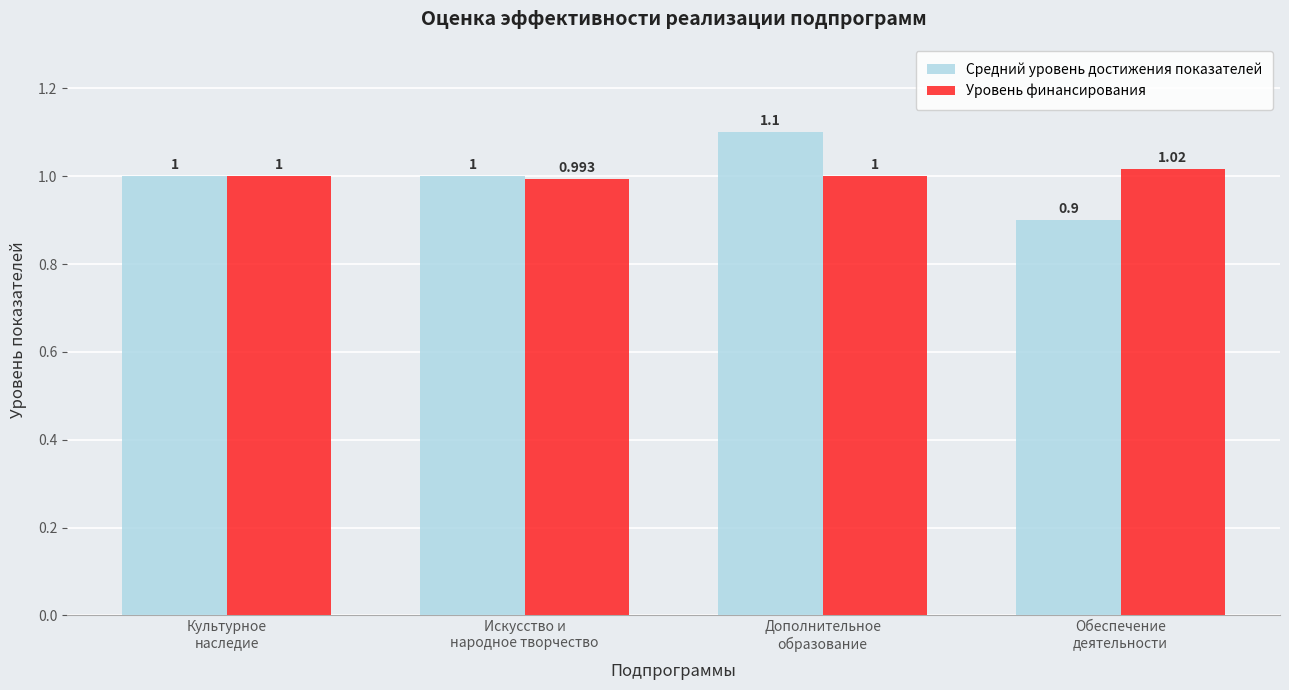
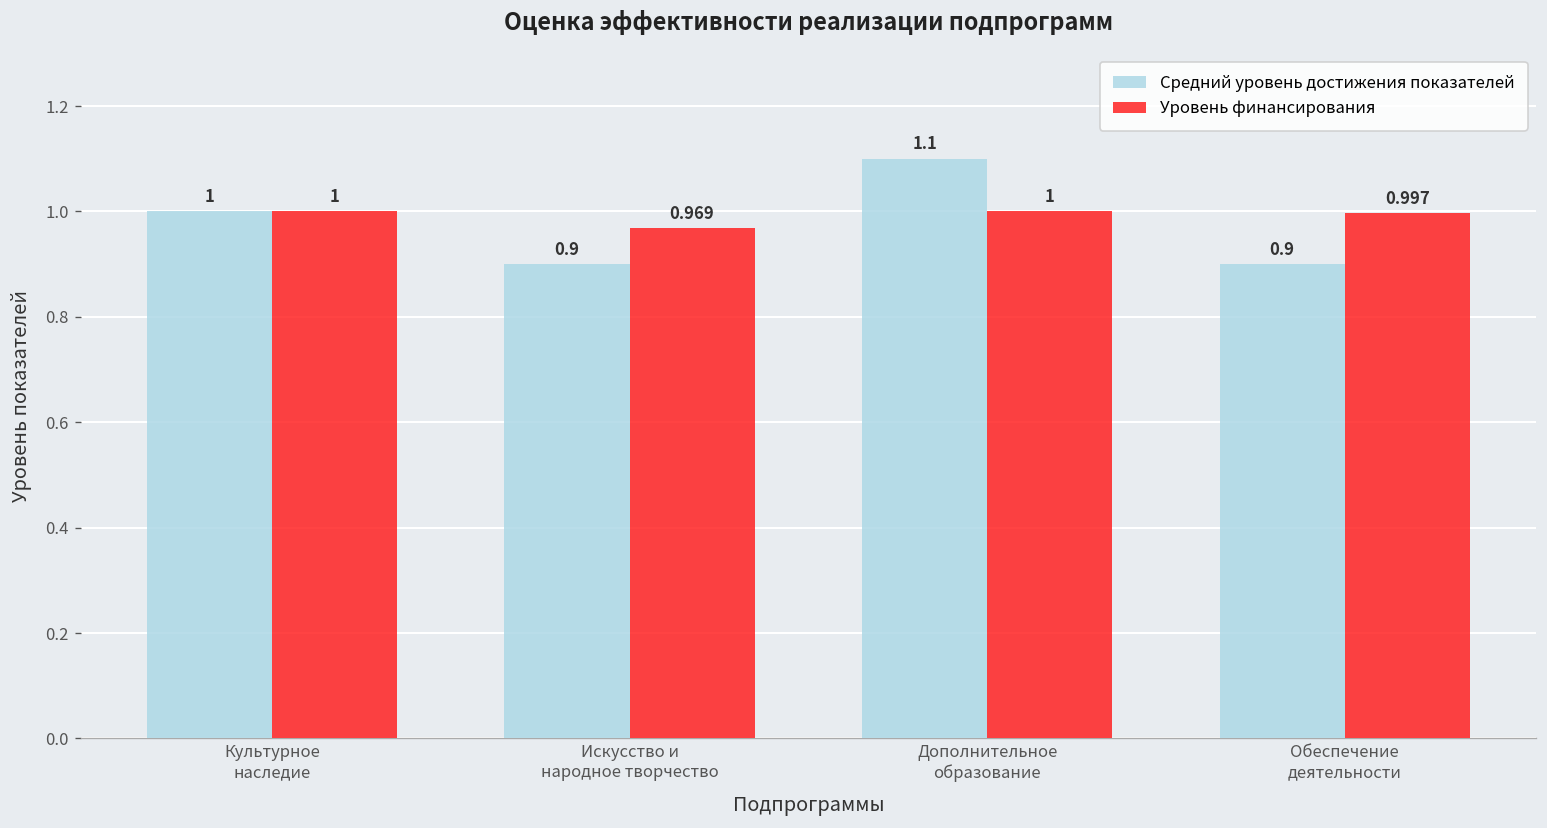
  {
    "Средний уровень достижения показателей": {
      "Культурное наследие": 1,
-     "Искусство и народное творчество": 1,
+     "Искусство и народное творчество": 0.9,
      "Дополнительное образование": 1.1,
      "Обеспечение деятельности": 0.9
    },
    "Уровень финансирования": {
      "Культурное наследие": 1,
-     "Искусство и народное творчество": 0.993,
+     "Искусство и народное творчество": 0.969,
      "Дополнительное образование": 1,
-     "Обеспечение деятельности": 1.02
+     "Обеспечение деятельности": 0.997
    }
  }
